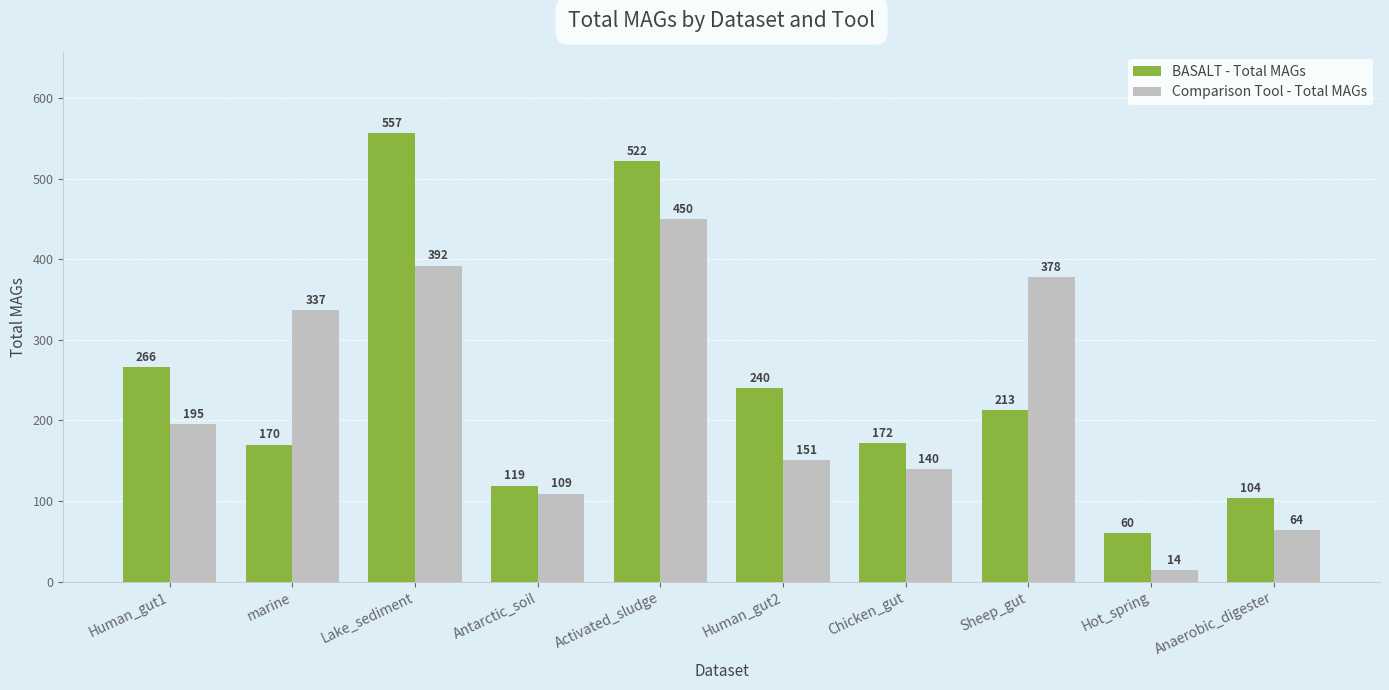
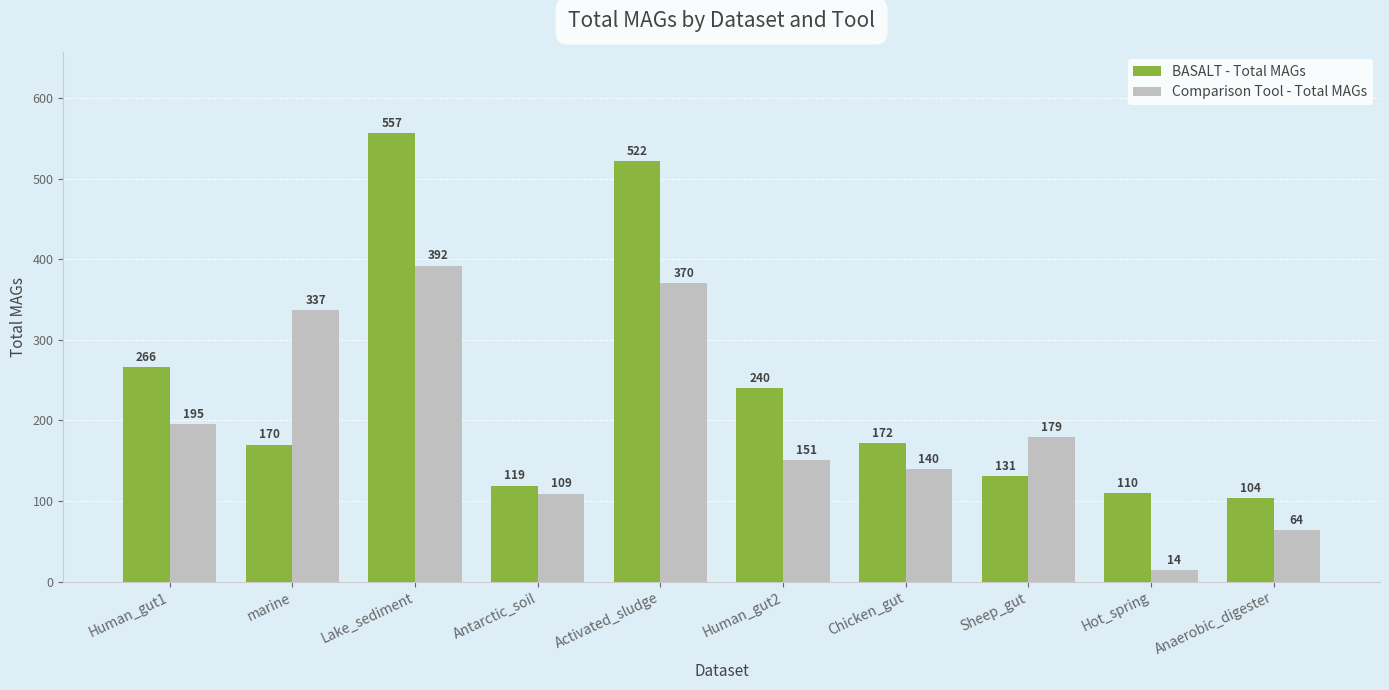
  {
    "BASALT - Total MAGs": {
      "Human_gut1": 266,
      "marine": 170,
      "Lake_sediment": 557,
      "Antarctic_soil": 119,
      "Activated_sludge": 522,
      "Human_gut2": 240,
      "Chicken_gut": 172,
-     "Sheep_gut": 213,
-     "Hot_spring": 60,
+     "Sheep_gut": 131,
+     "Hot_spring": 110,
      "Anaerobic_digester": 104
    },
    "Comparison Tool - Total MAGs": {
      "Human_gut1": 195,
      "marine": 337,
      "Lake_sediment": 392,
      "Antarctic_soil": 109,
-     "Activated_sludge": 450,
+     "Activated_sludge": 370,
      "Human_gut2": 151,
      "Chicken_gut": 140,
-     "Sheep_gut": 378,
+     "Sheep_gut": 179,
      "Hot_spring": 14,
      "Anaerobic_digester": 64
    }
  }
